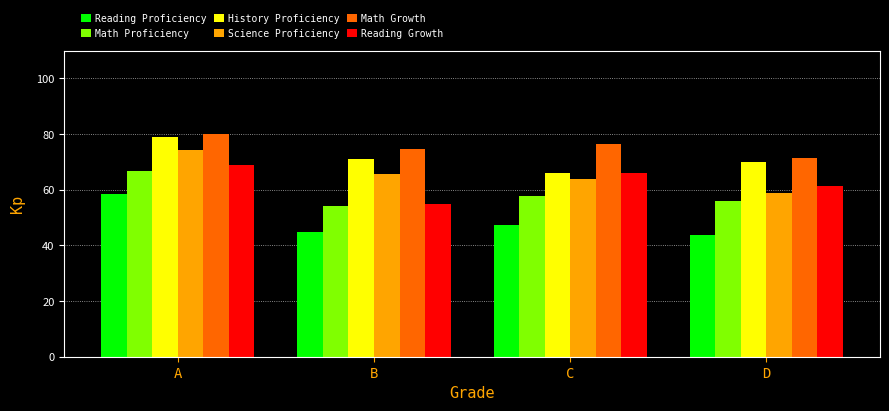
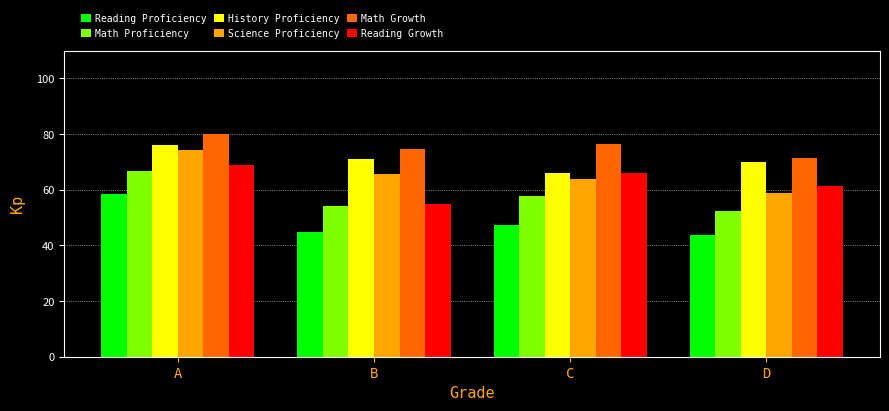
  {
    "Reading Proficiency": {
      "A": 59,
      "B": 45,
      "C": 47,
      "D": 44
    },
    "Math Proficiency": {
      "A": 67,
      "B": 54,
      "C": 58,
-     "D": 56
+     "D": 52
    },
    "History Proficiency": {
-     "A": 79,
+     "A": 76,
      "B": 71,
      "C": 66,
      "D": 70
    },
    "Science Proficiency": {
      "A": 74,
      "B": 66,
      "C": 64,
      "D": 59
    },
    "Math Growth": {
      "A": 80,
      "B": 75,
      "C": 77,
      "D": 71
    },
    "Reading Growth": {
      "A": 69,
      "B": 55,
      "C": 66,
      "D": 61
    }
  }
